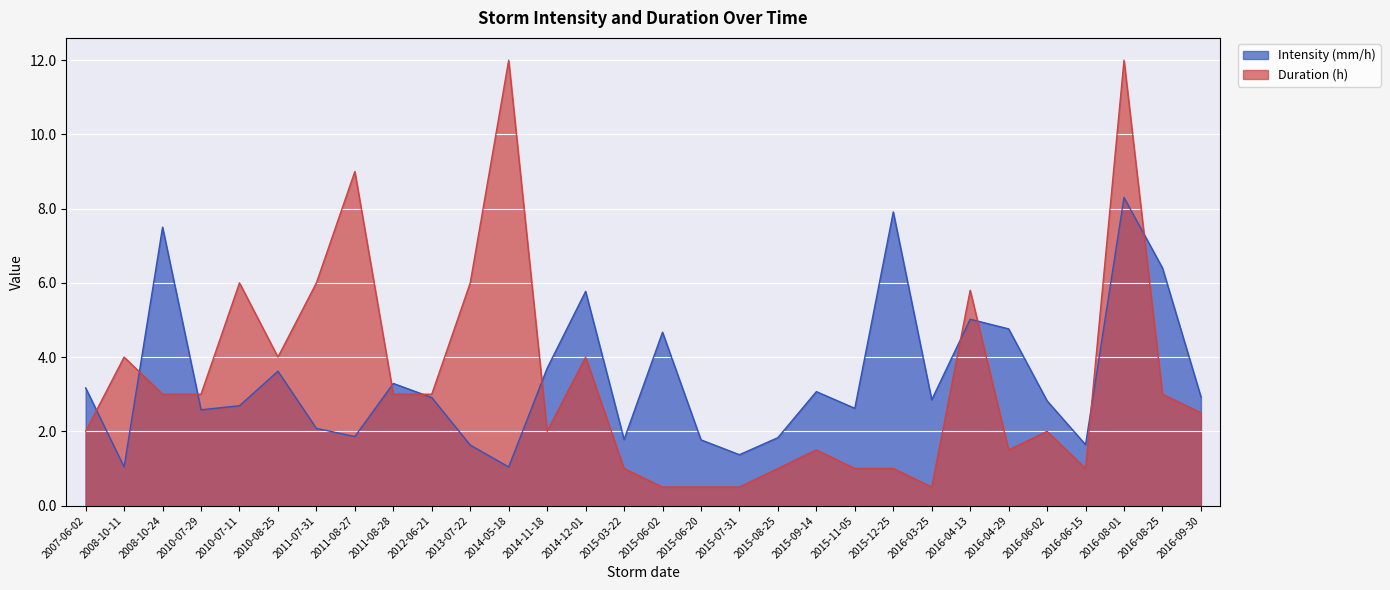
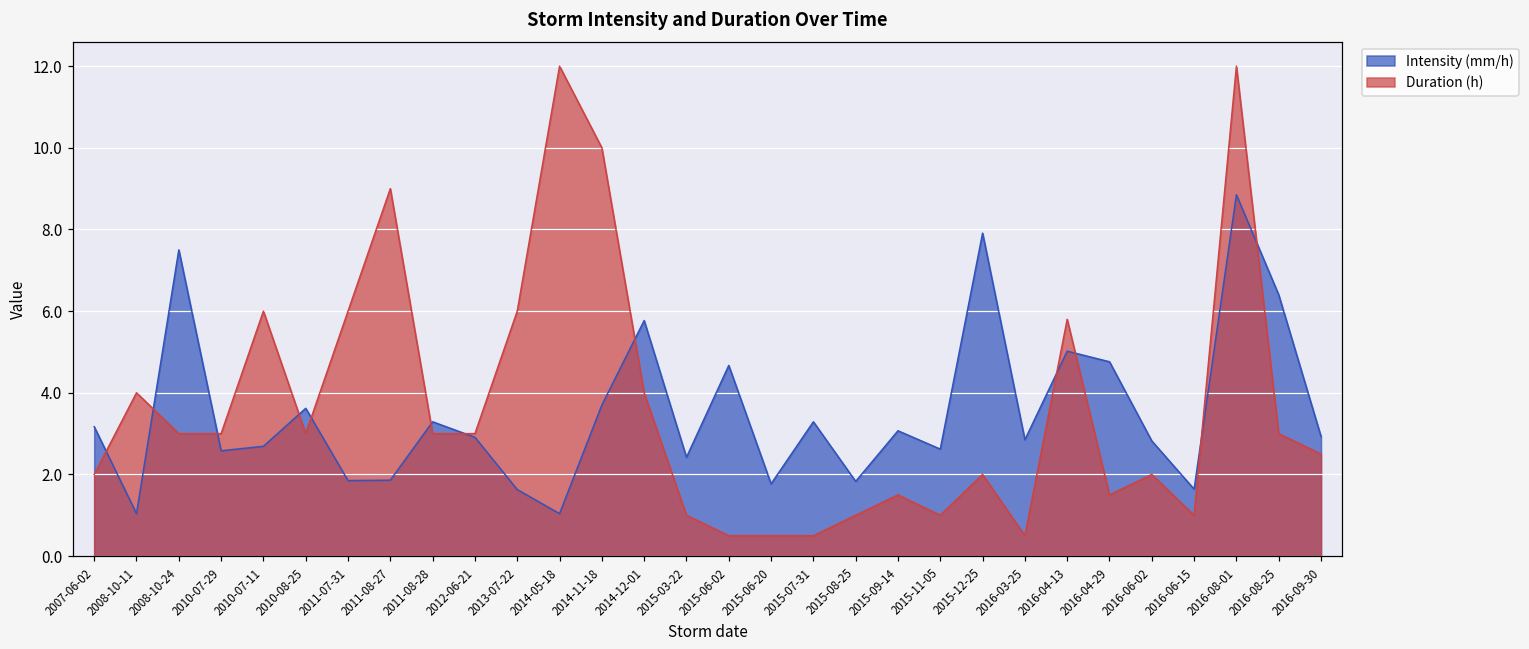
  {
    "Intensity (mm/h)": {
      "2007-06-02": 3.2,
      "2008-10-11": 1.0,
      "2008-10-24": 7.5,
      "2010-07-29": 2.6,
      "2010-07-11": 2.7,
      "2010-08-25": 3.6,
-     "2011-07-31": 2.1,
+     "2011-07-31": 1.9,
      "2011-08-27": 1.9,
      "2011-08-28": 3.3,
      "2012-06-21": 2.9,
      "2013-07-22": 1.6,
      "2014-05-18": 1.0,
      "2014-11-18": 3.7,
      "2014-12-01": 5.8,
-     "2015-03-22": 1.8,
+     "2015-03-22": 2.4,
      "2015-06-02": 4.7,
      "2015-06-20": 1.8,
-     "2015-07-31": 1.4,
+     "2015-07-31": 3.3,
      "2015-08-25": 1.8,
      "2015-09-14": 3.1,
      "2015-11-05": 2.6,
      "2015-12-25": 7.9,
      "2016-03-25": 2.9,
      "2016-04-13": 5.0,
      "2016-04-29": 4.8,
      "2016-06-02": 2.8,
      "2016-06-15": 1.6,
-     "2016-08-01": 8.3,
+     "2016-08-01": 8.9,
      "2016-08-25": 6.4,
      "2016-09-30": 2.9
    },
    "Duration (h)": {
      "2007-06-02": 2,
      "2008-10-11": 4,
      "2008-10-24": 3,
      "2010-07-29": 3,
      "2010-07-11": 6,
-     "2010-08-25": 4,
+     "2010-08-25": 3,
      "2011-07-31": 6,
      "2011-08-27": 9,
      "2011-08-28": 3,
      "2012-06-21": 3,
      "2013-07-22": 6,
      "2014-05-18": 12,
-     "2014-11-18": 2,
+     "2014-11-18": 10,
      "2014-12-01": 4,
      "2015-03-22": 1,
      "2015-06-02": 0.5,
      "2015-06-20": 0.5,
      "2015-07-31": 0.5,
      "2015-08-25": 1,
      "2015-09-14": 1.5,
      "2015-11-05": 1,
-     "2015-12-25": 1,
+     "2015-12-25": 2,
      "2016-03-25": 0.5,
      "2016-04-13": 5.8,
      "2016-04-29": 1.5,
      "2016-06-02": 2,
      "2016-06-15": 1,
      "2016-08-01": 12,
      "2016-08-25": 3,
      "2016-09-30": 2.5
    }
  }
